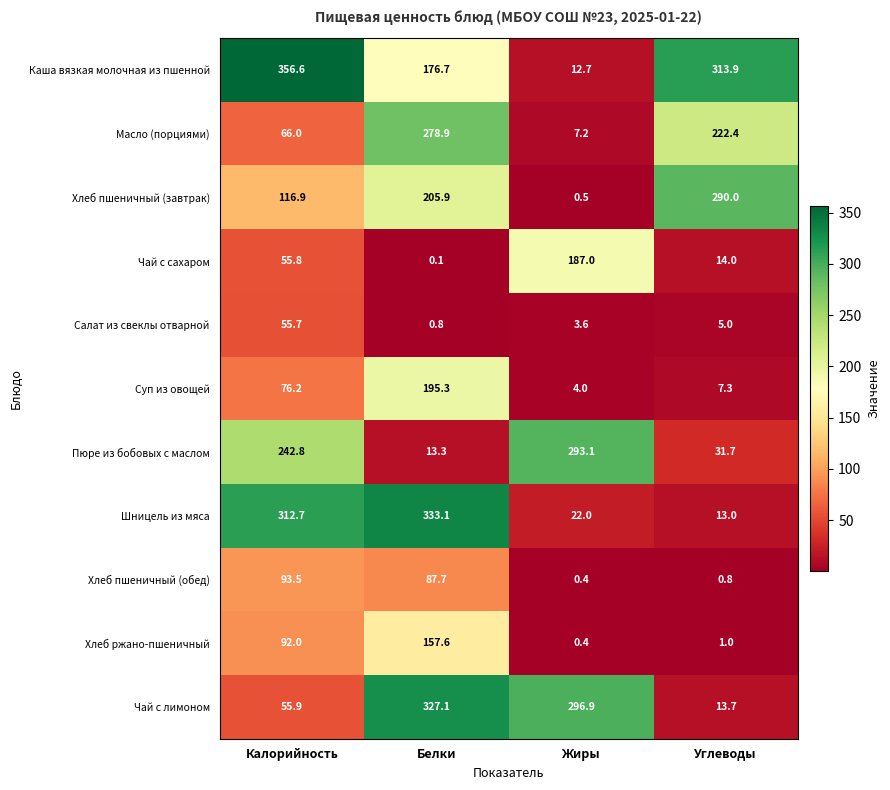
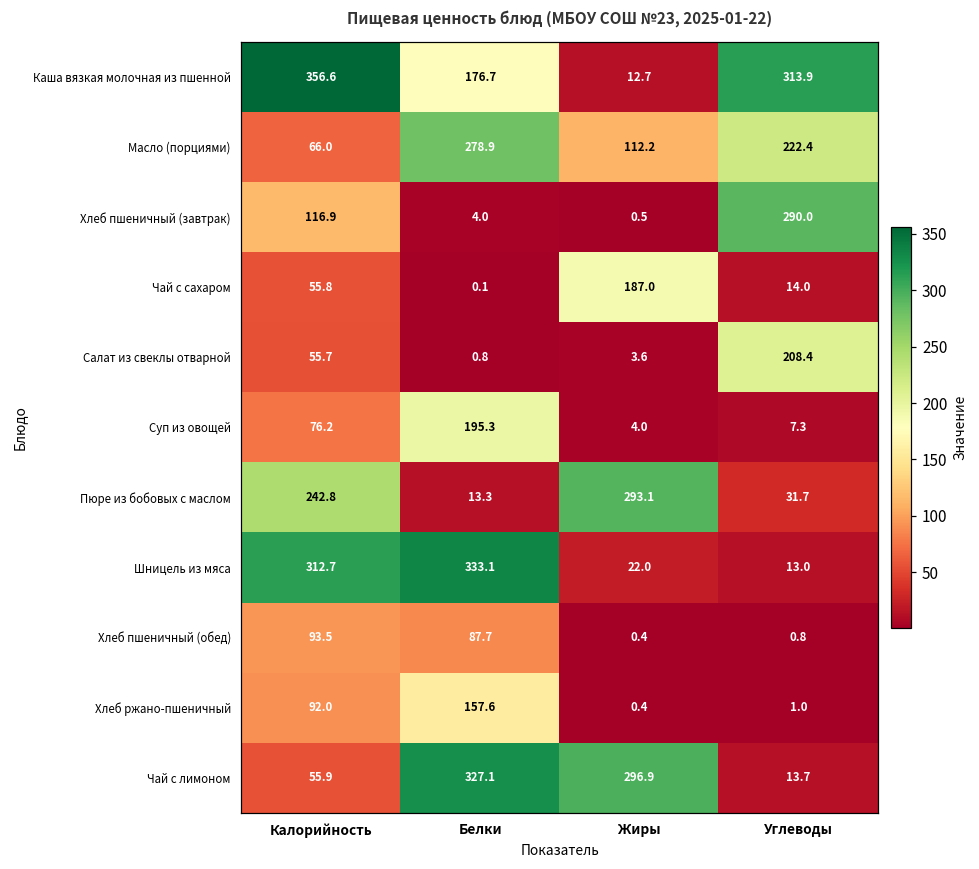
  {
    "Каша вязкая молочная из пшенной": {
      "Калорийность": 356.6,
      "Белки": 176.7,
      "Жиры": 12.7,
      "Углеводы": 313.9
    },
    "Масло (порциями)": {
      "Калорийность": 66.0,
      "Белки": 278.9,
-     "Жиры": 7.2,
+     "Жиры": 112.2,
      "Углеводы": 222.4
    },
    "Хлеб пшеничный (завтрак)": {
      "Калорийность": 116.9,
-     "Белки": 205.9,
+     "Белки": 4.0,
      "Жиры": 0.5,
      "Углеводы": 290.0
    },
    "Чай с сахаром": {
      "Калорийность": 55.8,
      "Белки": 0.1,
      "Жиры": 187.0,
      "Углеводы": 14.0
    },
    "Салат из свеклы отварной": {
      "Калорийность": 55.7,
      "Белки": 0.8,
      "Жиры": 3.6,
-     "Углеводы": 5.0
+     "Углеводы": 208.4
    },
    "Суп из овощей": {
      "Калорийность": 76.2,
      "Белки": 195.3,
      "Жиры": 4.0,
      "Углеводы": 7.3
    },
    "Пюре из бобовых с маслом": {
      "Калорийность": 242.8,
      "Белки": 13.3,
      "Жиры": 293.1,
      "Углеводы": 31.7
    },
    "Шницель из мяса": {
      "Калорийность": 312.7,
      "Белки": 333.1,
      "Жиры": 22.0,
      "Углеводы": 13.0
    },
    "Хлеб пшеничный (обед)": {
      "Калорийность": 93.5,
      "Белки": 87.7,
      "Жиры": 0.4,
      "Углеводы": 0.8
    },
    "Хлеб ржано-пшеничный": {
      "Калорийность": 92.0,
      "Белки": 157.6,
      "Жиры": 0.4,
      "Углеводы": 1.0
    },
    "Чай с лимоном": {
      "Калорийность": 55.9,
      "Белки": 327.1,
      "Жиры": 296.9,
      "Углеводы": 13.7
    }
  }
